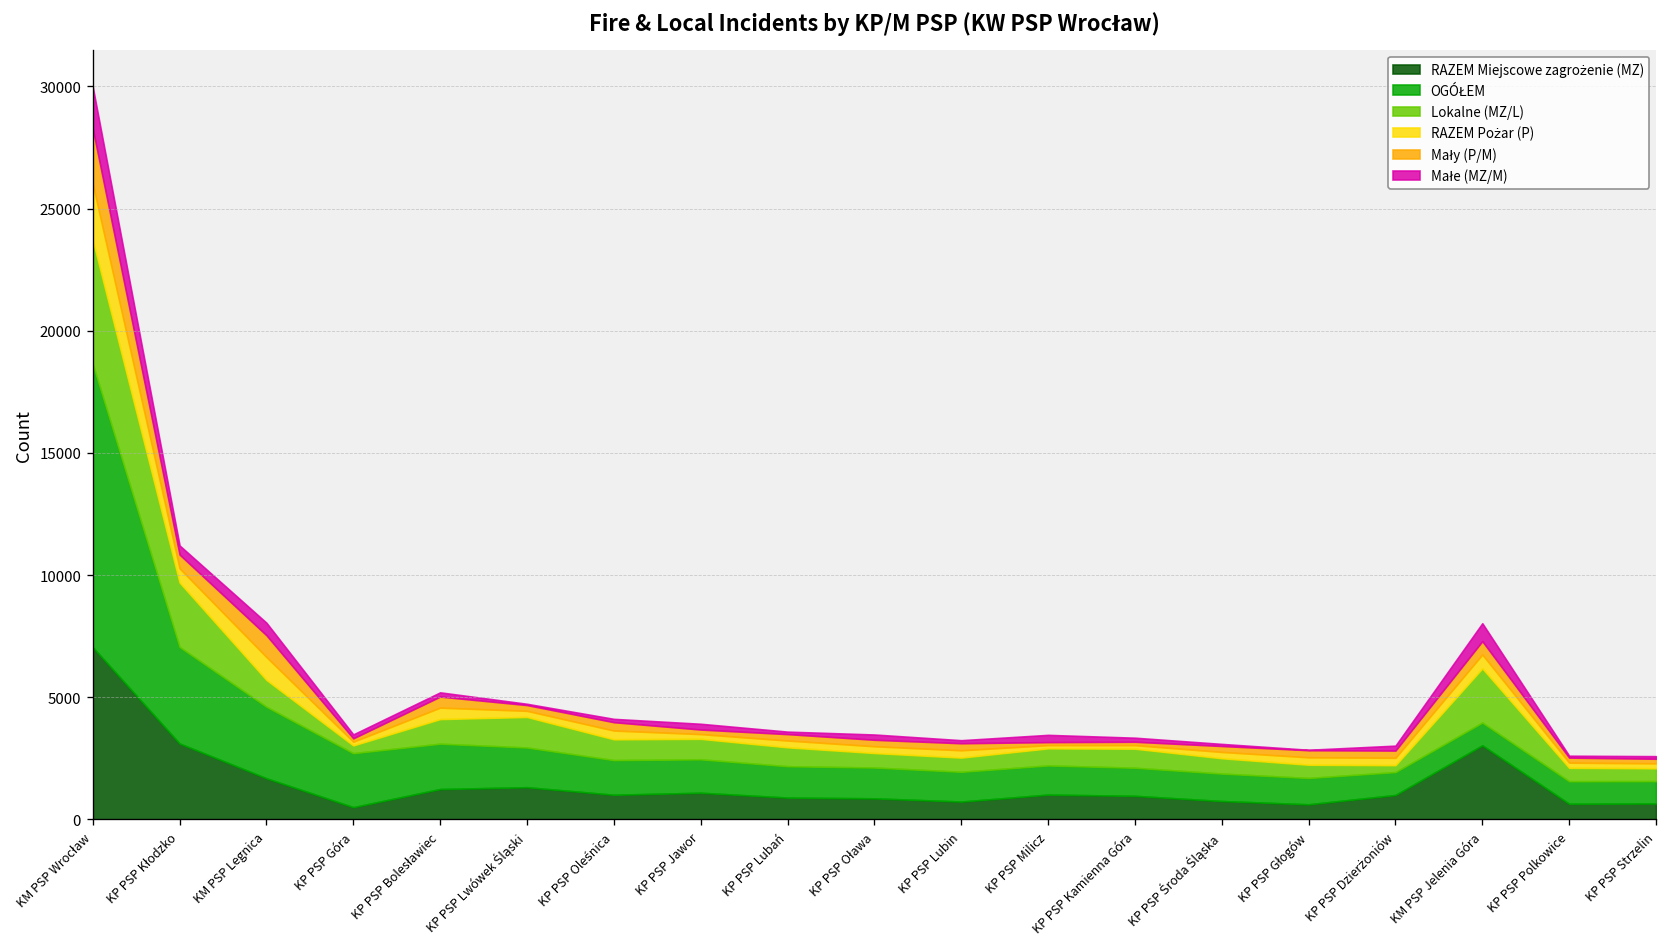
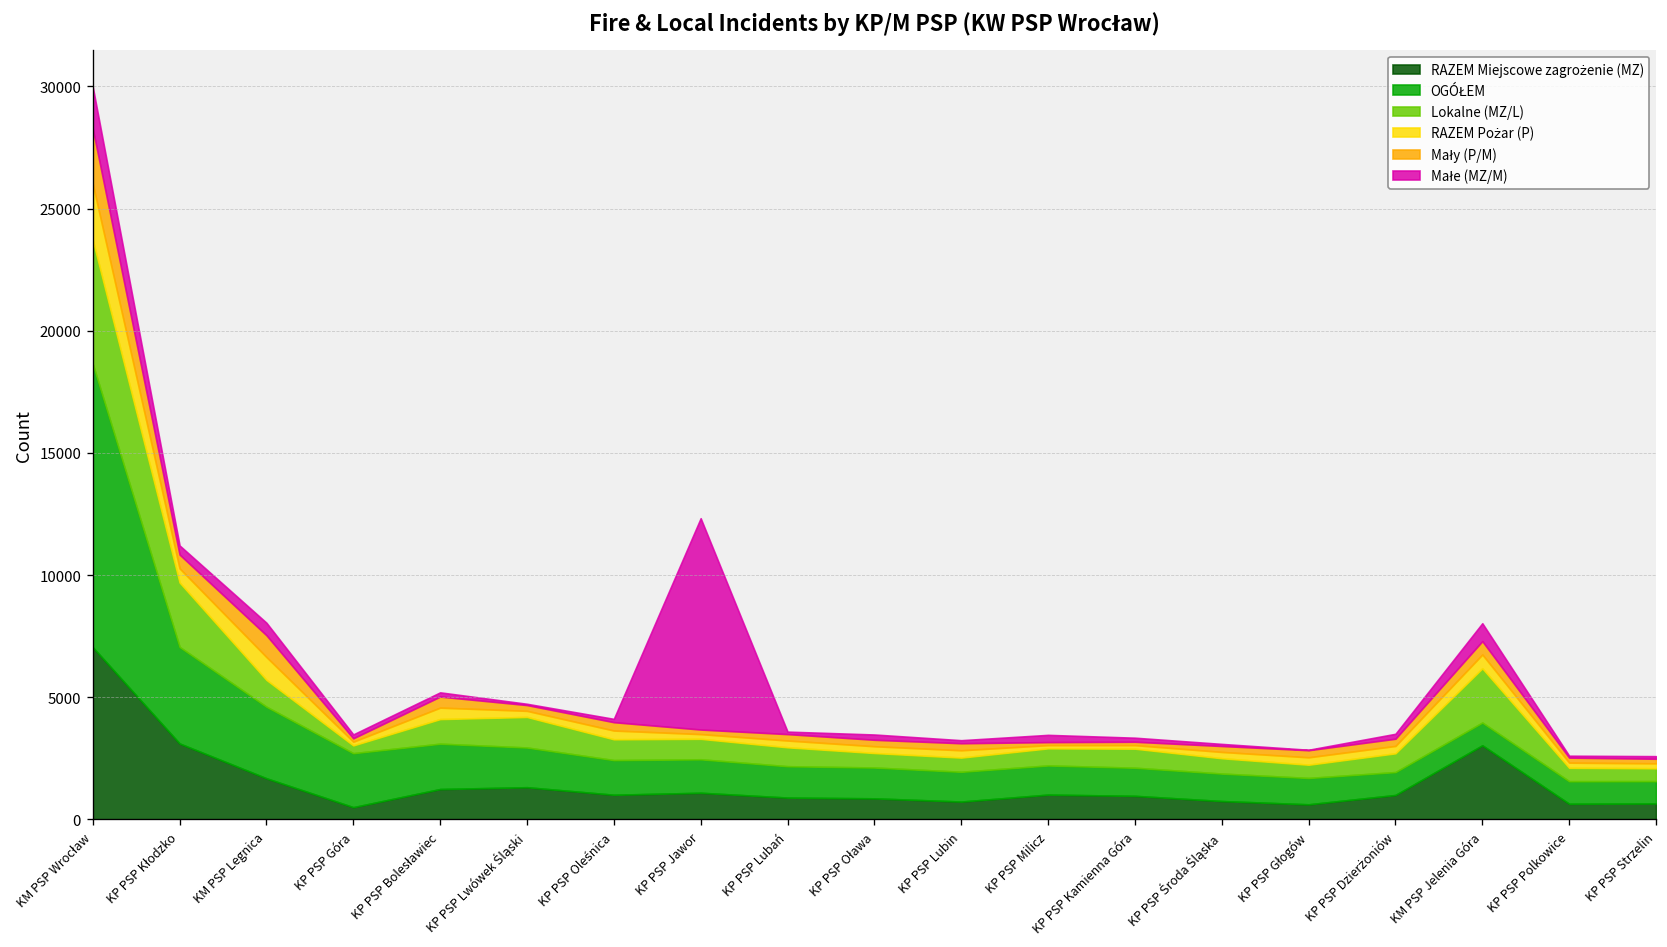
  {
    "RAZEM Miejscowe zagrożenie (MZ)": {
      "KM PSP Wrocław": 7100,
      "KP PSP Kłodzko": 3100,
      "KM PSP Legnica": 1700,
      "KP PSP Góra": 500,
      "KP PSP Bolesławiec": 1200,
      "KP PSP Lwówek Śląski": 1300,
      "KP PSP Oleśnica": 1000,
      "KP PSP Jawor": 1100,
      "KP PSP Lubań": 900,
      "KP PSP Oława": 900,
      "KP PSP Lubin": 700,
      "KP PSP Milicz": 1000,
      "KP PSP Kamienna Góra": 1000,
      "KP PSP Środa Śląska": 800,
      "KP PSP Głogów": 600,
      "KP PSP Dzierżoniów": 1000,
      "KM PSP Jelenia Góra": 3000,
      "KP PSP Polkowice": 600,
      "KP PSP Strzelin": 700
    },
    "OGÓŁEM": {
      "KM PSP Wrocław": 11600,
      "KP PSP Kłodzko": 4000,
      "KM PSP Legnica": 2900,
      "KP PSP Góra": 2200,
      "KP PSP Bolesławiec": 1900,
      "KP PSP Lwówek Śląski": 1600,
      "KP PSP Oleśnica": 1400,
      "KP PSP Jawor": 1400,
      "KP PSP Lubań": 1300,
      "KP PSP Oława": 1300,
      "KP PSP Lubin": 1200,
      "KP PSP Milicz": 1200,
      "KP PSP Kamienna Góra": 1200,
      "KP PSP Środa Śląska": 1100,
      "KP PSP Głogów": 1100,
      "KP PSP Dzierżoniów": 900,
      "KM PSP Jelenia Góra": 900,
      "KP PSP Polkowice": 900,
      "KP PSP Strzelin": 900
    },
    "Lokalne (MZ/L)": {
      "KM PSP Wrocław": 5100,
      "KP PSP Kłodzko": 2600,
      "KM PSP Legnica": 1100,
      "KP PSP Góra": 300,
      "KP PSP Bolesławiec": 1000,
      "KP PSP Lwówek Śląski": 1300,
      "KP PSP Oleśnica": 900,
      "KP PSP Jawor": 800,
      "KP PSP Lubań": 800,
      "KP PSP Oława": 600,
      "KP PSP Lubin": 600,
      "KP PSP Milicz": 700,
      "KP PSP Kamienna Góra": 800,
      "KP PSP Środa Śląska": 600,
      "KP PSP Głogów": 500,
-     "KP PSP Dzierżoniów": 300,
+     "KP PSP Dzierżoniów": 800,
      "KM PSP Jelenia Góra": 2200,
      "KP PSP Polkowice": 500,
      "KP PSP Strzelin": 500
    },
    "Małe (MZ/M)": {
      "KM PSP Wrocław": 1700,
      "KP PSP Kłodzko": 400,
      "KM PSP Legnica": 500,
      "KP PSP Góra": 200,
      "KP PSP Bolesławiec": 200,
      "KP PSP Oleśnica": 100,
-     "KP PSP Jawor": 200,
+     "KP PSP Jawor": 8600,
      "KP PSP Oława": 200,
      "KP PSP Milicz": 300,
      "KP PSP Kamienna Góra": 200,
      "KP PSP Dzierżoniów": 200,
      "KM PSP Jelenia Góra": 700
    }
  }
